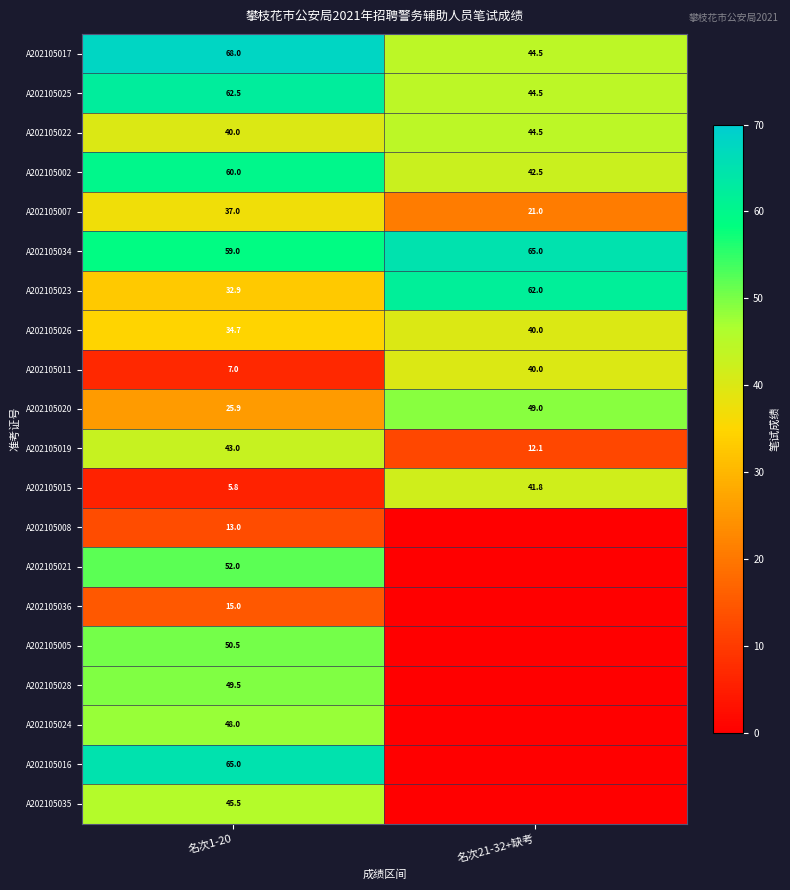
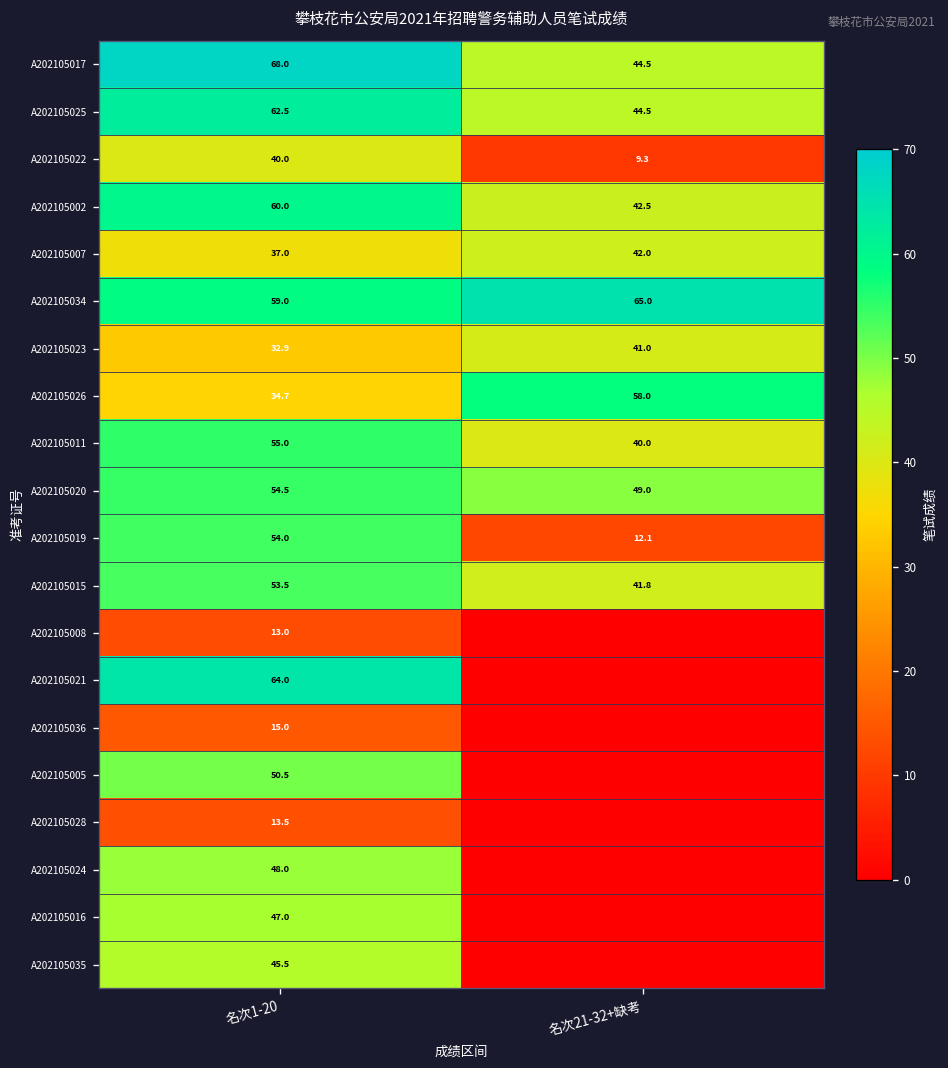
  {
    "A202105017": {
      "名次1-20": 68.0,
      "名次21-32+缺考": 44.5
    },
    "A202105025": {
      "名次1-20": 62.5,
      "名次21-32+缺考": 44.5
    },
    "A202105022": {
      "名次1-20": 40.0,
-     "名次21-32+缺考": 44.5
+     "名次21-32+缺考": 9.3
    },
    "A202105002": {
      "名次1-20": 60.0,
      "名次21-32+缺考": 42.5
    },
    "A202105007": {
      "名次1-20": 37.0,
-     "名次21-32+缺考": 21.0
+     "名次21-32+缺考": 42.0
    },
    "A202105034": {
      "名次1-20": 59.0,
      "名次21-32+缺考": 65.0
    },
    "A202105023": {
      "名次1-20": 32.9,
-     "名次21-32+缺考": 62.0
+     "名次21-32+缺考": 41.0
    },
    "A202105026": {
      "名次1-20": 34.7,
-     "名次21-32+缺考": 40.0
+     "名次21-32+缺考": 58.0
    },
    "A202105011": {
-     "名次1-20": 7.0,
+     "名次1-20": 55.0,
      "名次21-32+缺考": 40.0
    },
    "A202105020": {
-     "名次1-20": 25.9,
+     "名次1-20": 54.5,
      "名次21-32+缺考": 49.0
    },
    "A202105019": {
-     "名次1-20": 43.0,
+     "名次1-20": 54.0,
      "名次21-32+缺考": 12.1
    },
    "A202105015": {
-     "名次1-20": 5.8,
+     "名次1-20": 53.5,
      "名次21-32+缺考": 41.8
    },
    "A202105008": {
      "名次1-20": 13.0
    },
    "A202105021": {
-     "名次1-20": 52.0
+     "名次1-20": 64.0
    },
    "A202105036": {
      "名次1-20": 15.0
    },
    "A202105005": {
      "名次1-20": 50.5
    },
    "A202105028": {
-     "名次1-20": 49.5
+     "名次1-20": 13.5
    },
    "A202105024": {
      "名次1-20": 48.0
    },
    "A202105016": {
-     "名次1-20": 65.0
+     "名次1-20": 47.0
    },
    "A202105035": {
      "名次1-20": 45.5
    }
  }
